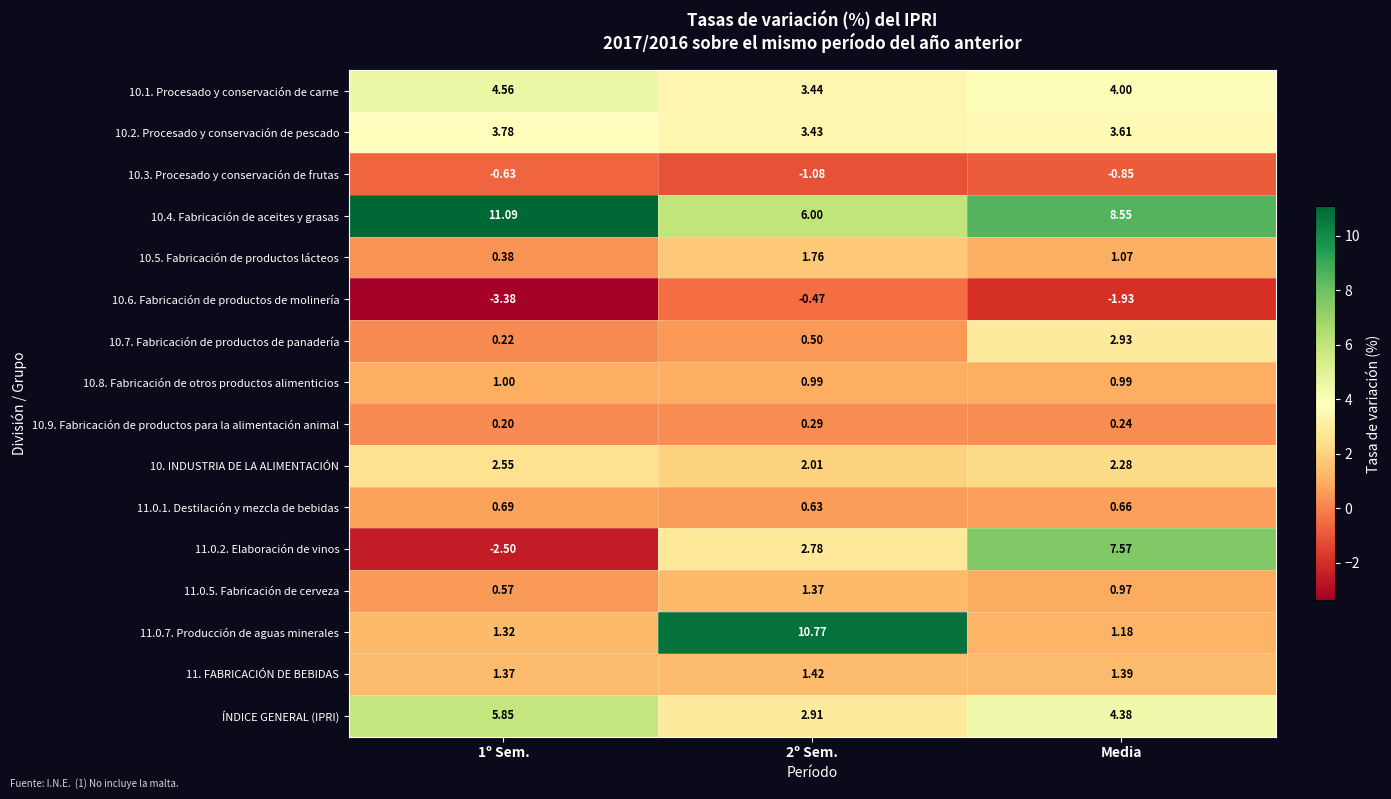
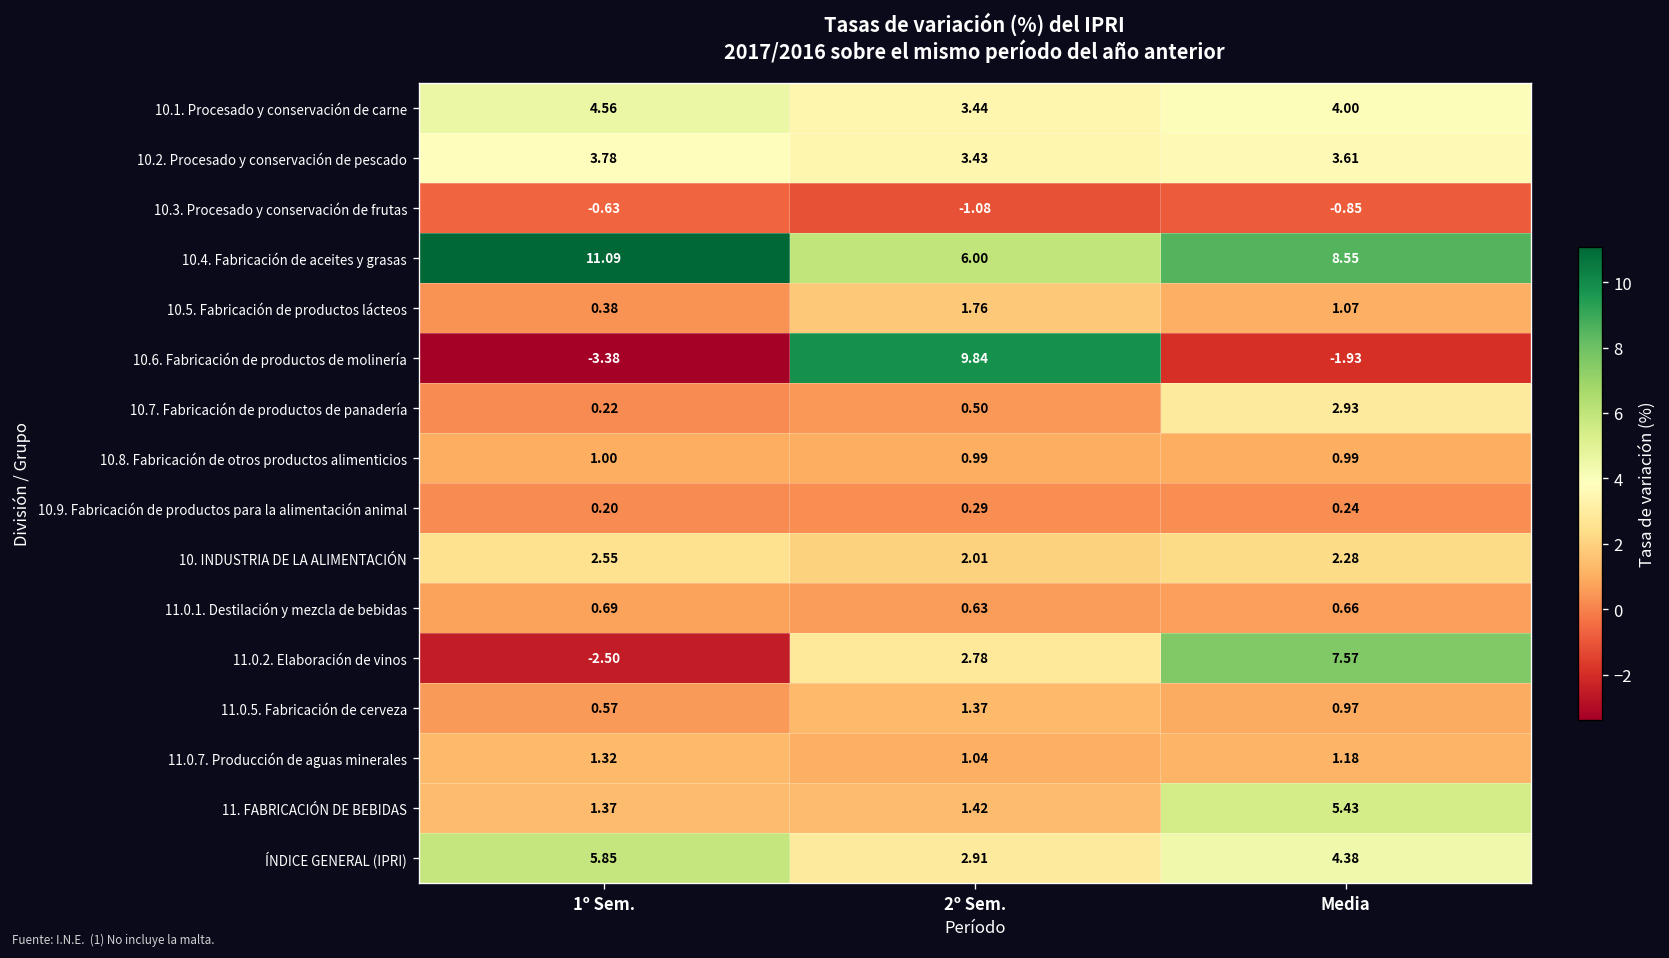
  {
    "10.1. Procesado y conservación de carne": {
      "1º Sem.": 4.56,
      "2º Sem.": 3.44,
      "Media": 4.00
    },
    "10.2. Procesado y conservación de pescado": {
      "1º Sem.": 3.78,
      "2º Sem.": 3.43,
      "Media": 3.61
    },
    "10.3. Procesado y conservación de frutas": {
      "1º Sem.": -0.63,
      "2º Sem.": -1.08,
      "Media": -0.85
    },
    "10.4. Fabricación de aceites y grasas": {
      "1º Sem.": 11.09,
      "2º Sem.": 6.00,
      "Media": 8.55
    },
    "10.5. Fabricación de productos lácteos": {
      "1º Sem.": 0.38,
      "2º Sem.": 1.76,
      "Media": 1.07
    },
    "10.6. Fabricación de productos de molinería": {
      "1º Sem.": -3.38,
-     "2º Sem.": -0.47,
+     "2º Sem.": 9.84,
      "Media": -1.93
    },
    "10.7. Fabricación de productos de panadería": {
      "1º Sem.": 0.22,
      "2º Sem.": 0.50,
      "Media": 2.93
    },
    "10.8. Fabricación de otros productos alimenticios": {
      "1º Sem.": 1.00,
      "2º Sem.": 0.99,
      "Media": 0.99
    },
    "10.9. Fabricación de productos para la alimentación animal": {
      "1º Sem.": 0.20,
      "2º Sem.": 0.29,
      "Media": 0.24
    },
    "10. INDUSTRIA DE LA ALIMENTACIÓN": {
      "1º Sem.": 2.55,
      "2º Sem.": 2.01,
      "Media": 2.28
    },
    "11.0.1. Destilación y mezcla de bebidas": {
      "1º Sem.": 0.69,
      "2º Sem.": 0.63,
      "Media": 0.66
    },
    "11.0.2. Elaboración de vinos": {
      "1º Sem.": -2.50,
      "2º Sem.": 2.78,
      "Media": 7.57
    },
    "11.0.5. Fabricación de cerveza": {
      "1º Sem.": 0.57,
      "2º Sem.": 1.37,
      "Media": 0.97
    },
    "11.0.7. Producción de aguas minerales": {
      "1º Sem.": 1.32,
-     "2º Sem.": 10.77,
+     "2º Sem.": 1.04,
      "Media": 1.18
    },
    "11. FABRICACIÓN DE BEBIDAS": {
      "1º Sem.": 1.37,
      "2º Sem.": 1.42,
-     "Media": 1.39
+     "Media": 5.43
    },
    "ÍNDICE GENERAL (IPRI)": {
      "1º Sem.": 5.85,
      "2º Sem.": 2.91,
      "Media": 4.38
    }
  }
